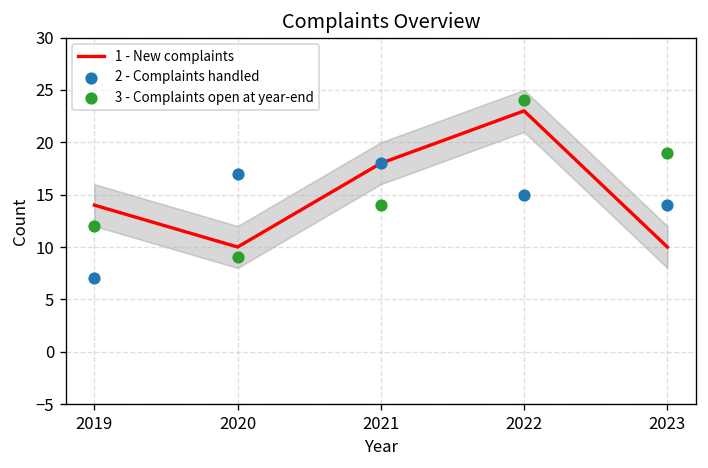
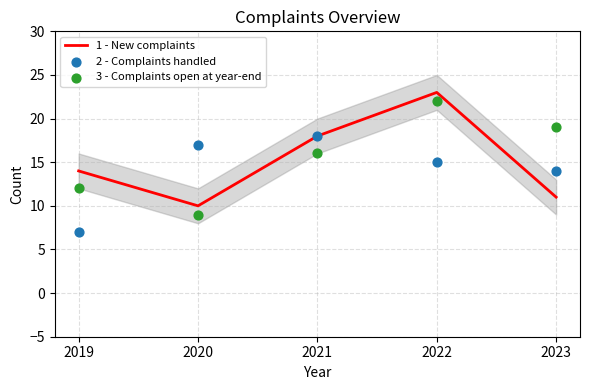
  {
    "1 - New complaints": {
      "2019": 14,
      "2020": 10,
      "2022": 23,
-     "2023": 10
+     "2023": 11
    },
    "3 - Complaints open at year-end": {
-     "2021": 14,
-     "2022": 24
+     "2021": 16,
+     "2022": 22
    }
  }
